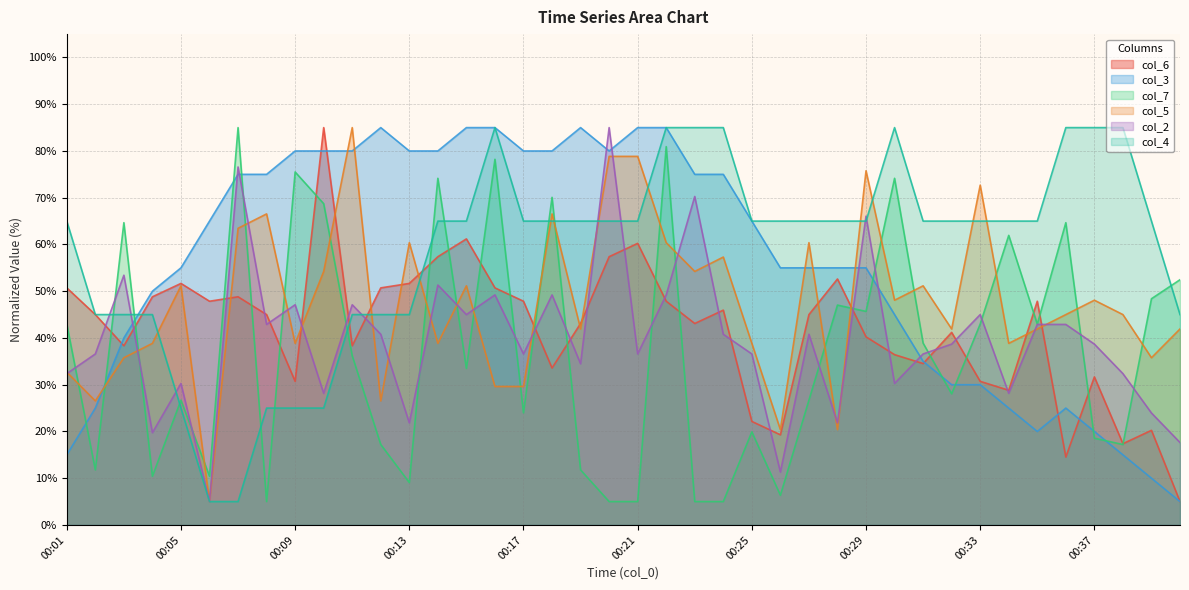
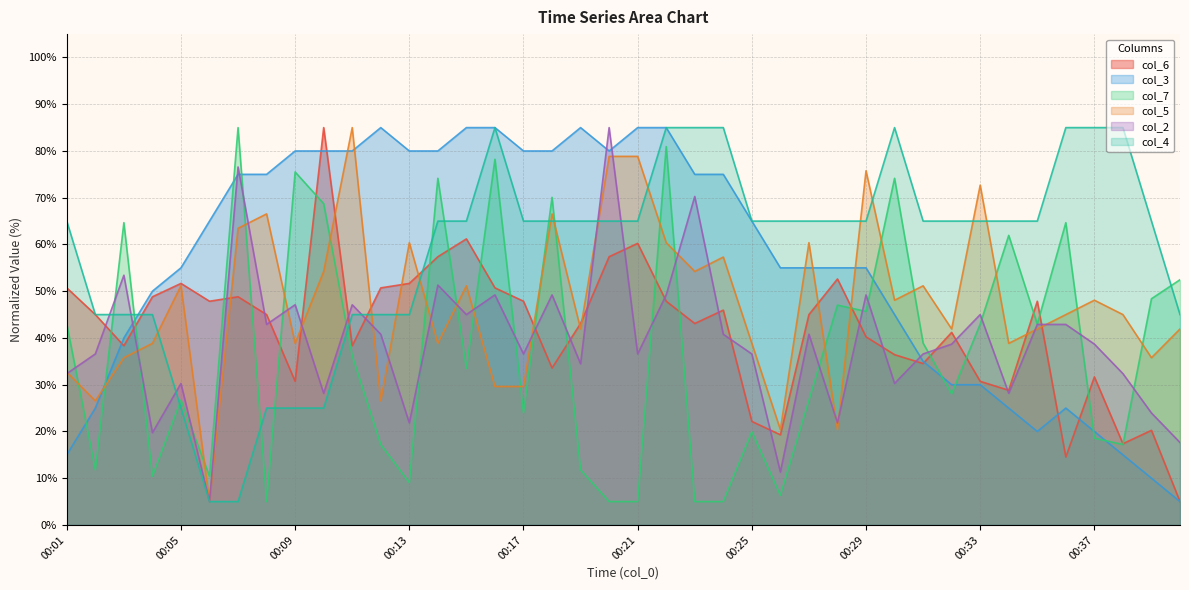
  {
    "col_2": {
      "00:05": "30%",
      "00:09": "47%",
      "00:13": "22%",
      "00:17": "37%",
      "00:21": "37%",
      "00:25": "37%",
-     "00:29": "66%",
+     "00:29": "49%",
      "00:33": "45%",
      "00:37": "39%"
    }
  }
